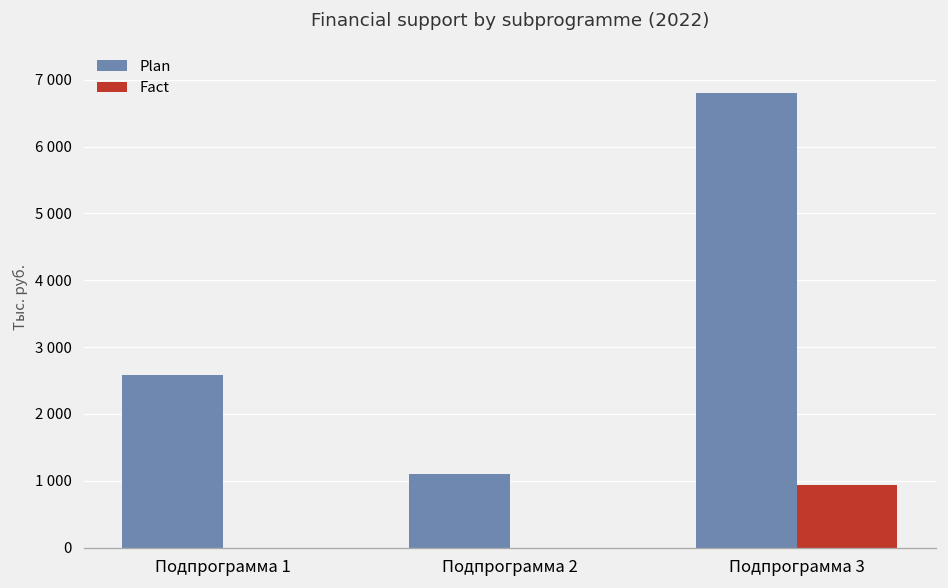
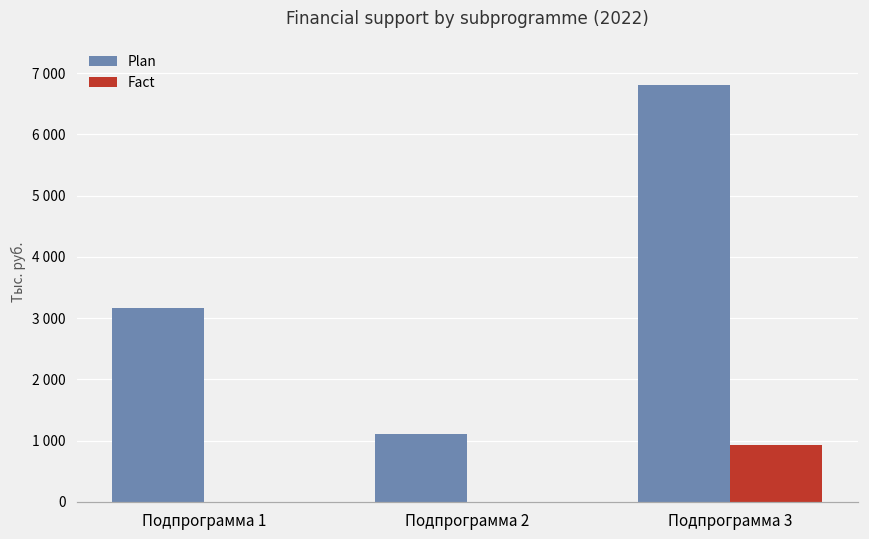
  {
    "Plan": {
-     "Подпрограмма 1": 2600,
+     "Подпрограмма 1": 3200,
      "Подпрограмма 2": 1100,
      "Подпрограмма 3": 6800
    },
    "Fact": {
      "Подпрограмма 1": 0,
      "Подпрограмма 2": 0,
      "Подпрограмма 3": 900
    }
  }
